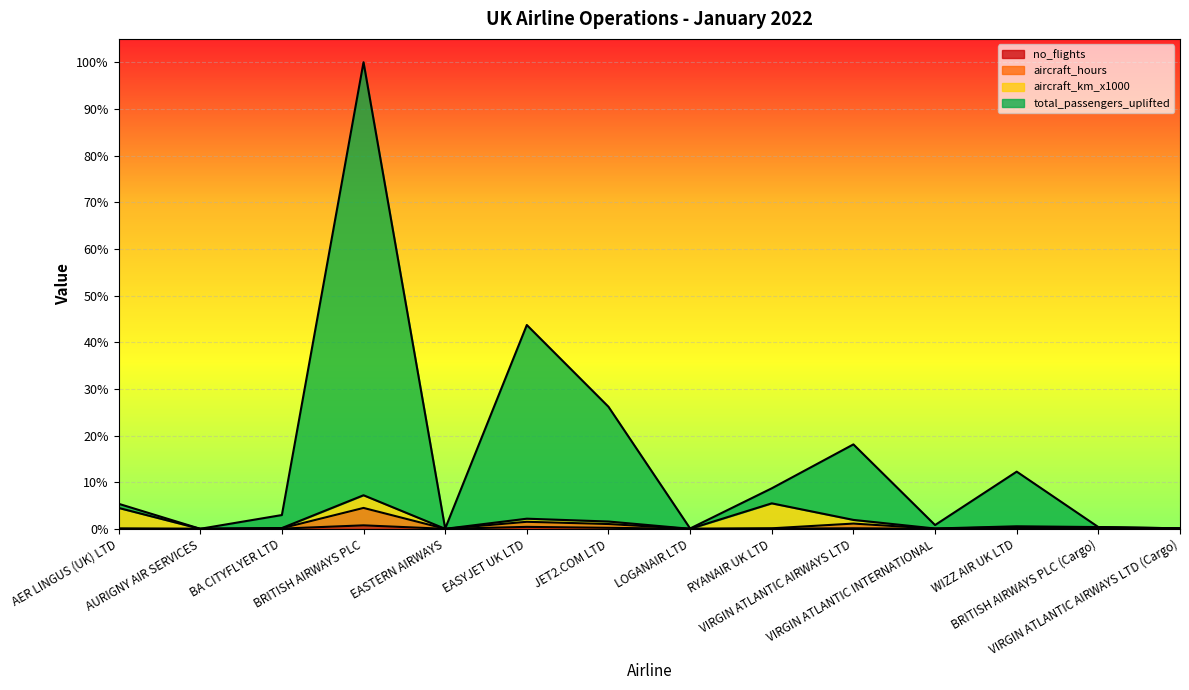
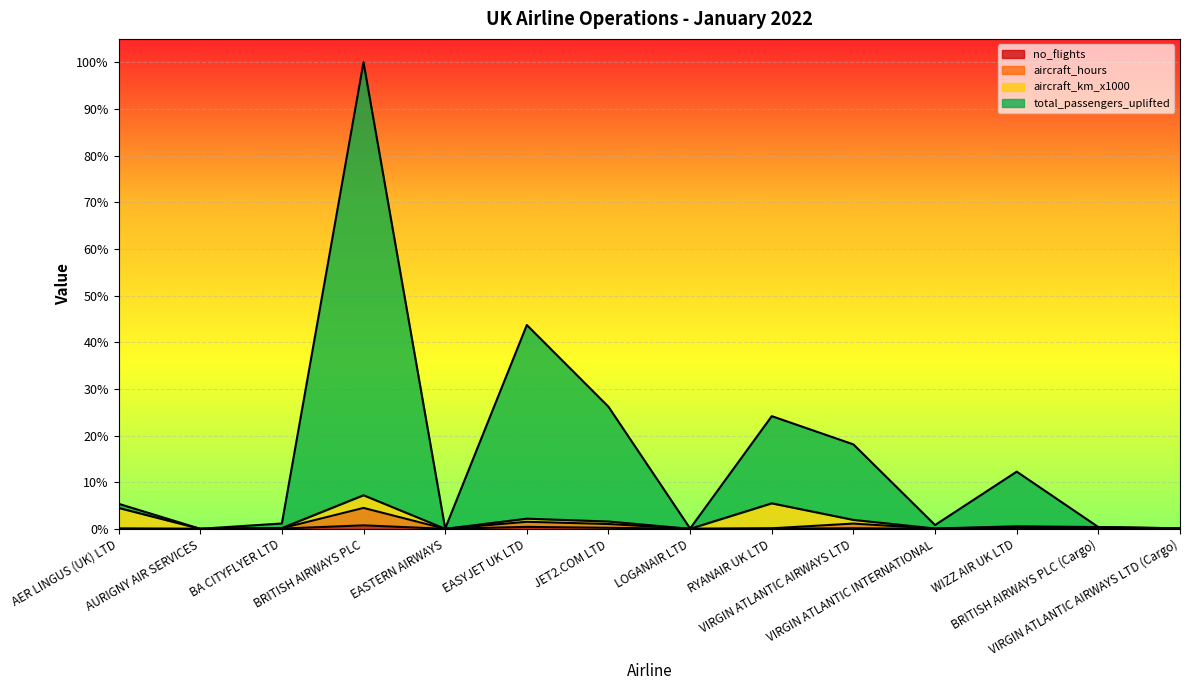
  {
    "no_flights": {
      "BRITISH AIRWAYS PLC": "1%",
      "EASYJET UK LTD": "0%",
      "JET2.COM LTD": "0%",
      "VIRGIN ATLANTIC AIRWAYS LTD": "0%"
    },
    "aircraft_hours": {
      "BRITISH AIRWAYS PLC": "4%",
      "EASYJET UK LTD": "1%",
      "VIRGIN ATLANTIC AIRWAYS LTD": "1%"
    },
    "aircraft_km_x1000": {
      "AER LINGUS (UK) LTD": "4%",
      "BRITISH AIRWAYS PLC": "3%",
      "EASYJET UK LTD": "1%",
      "RYANAIR UK LTD": "5%",
      "VIRGIN ATLANTIC AIRWAYS LTD": "1%"
    },
    "total_passengers_uplifted": {
      "AER LINGUS (UK) LTD": "1%",
-     "BA CITYFLYER LTD": "3%",
+     "BA CITYFLYER LTD": "1%",
      "BRITISH AIRWAYS PLC": "93%",
      "EASYJET UK LTD": "42%",
      "JET2.COM LTD": "25%",
-     "RYANAIR UK LTD": "3%",
+     "RYANAIR UK LTD": "19%",
      "VIRGIN ATLANTIC AIRWAYS LTD": "16%",
      "VIRGIN ATLANTIC INTERNATIONAL": "1%",
      "WIZZ AIR UK LTD": "12%"
    }
  }
